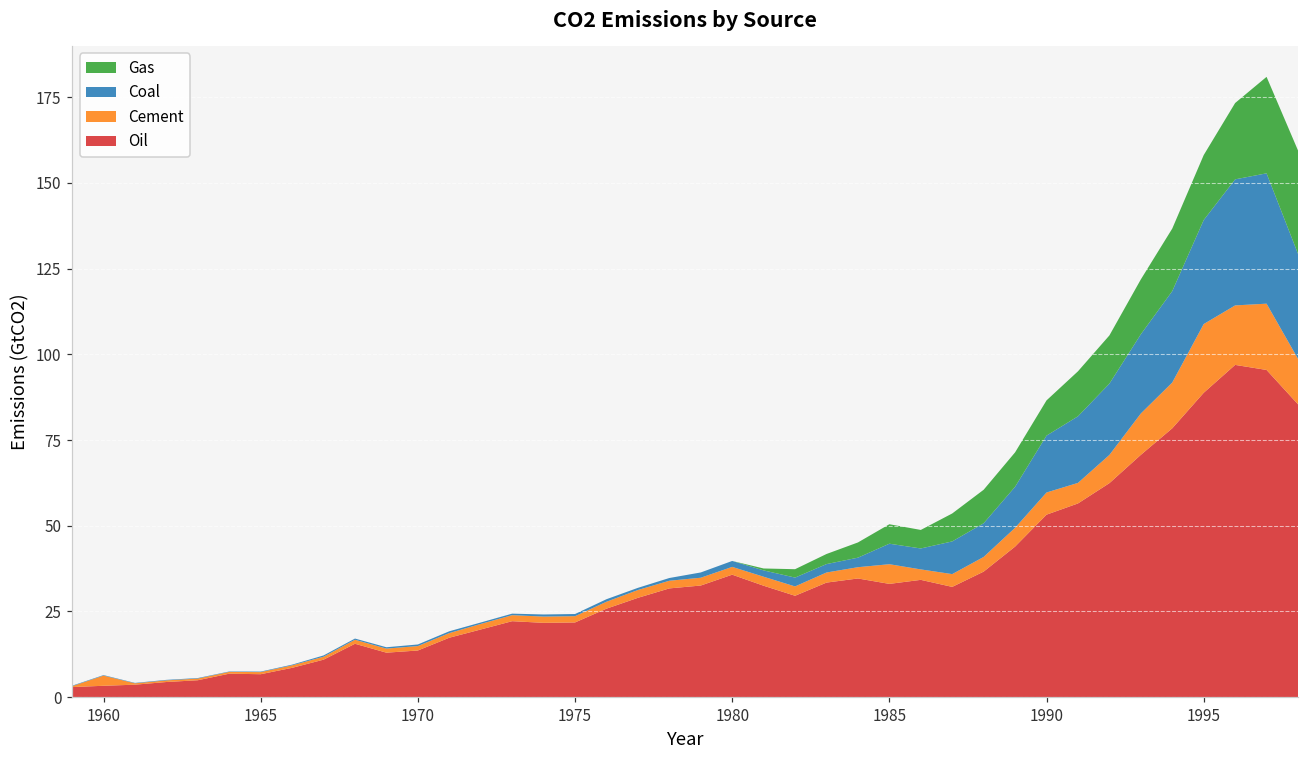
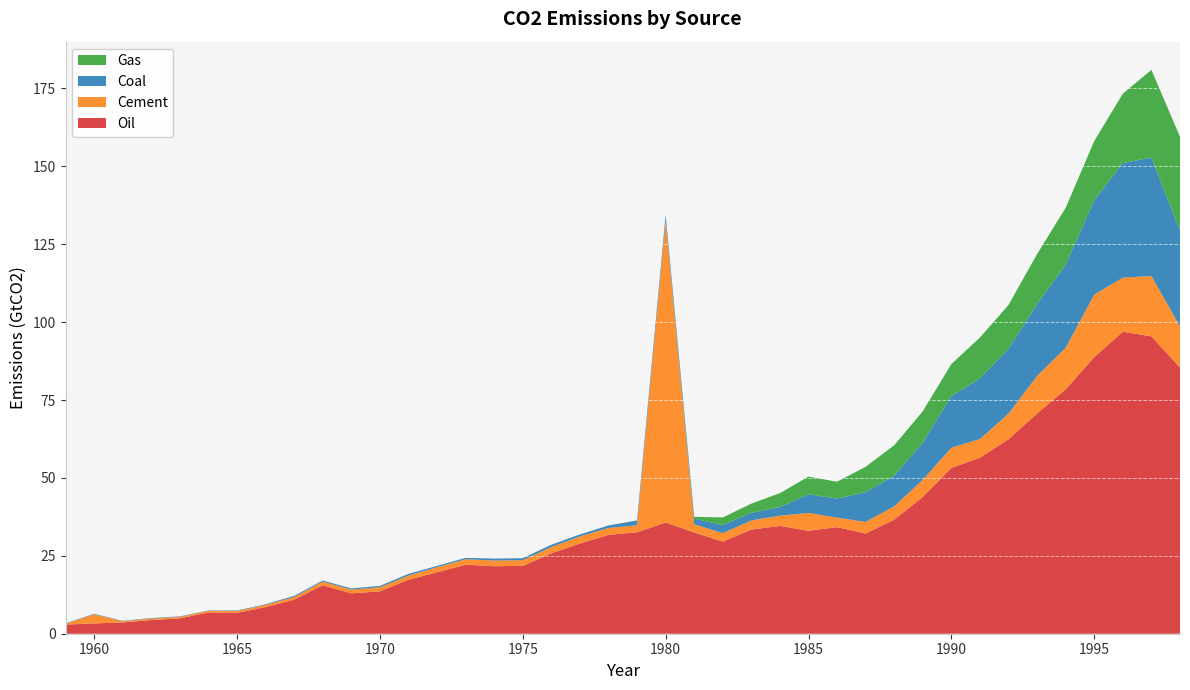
  {
    "Oil": {
      "1960": 3,
      "1970": 14,
      "1975": 22,
      "1980": 36,
      "1985": 33,
      "1990": 53,
      "1995": 89
    },
    "Cement": {
-     "1980": 2,
+     "1980": 97,
      "1985": 6,
      "1990": 6,
      "1995": 20
    },
    "Coal": {
      "1985": 6,
      "1990": 17,
      "1995": 30
    },
    "Gas": {
      "1985": 6,
      "1990": 10,
      "1995": 19
    }
  }
